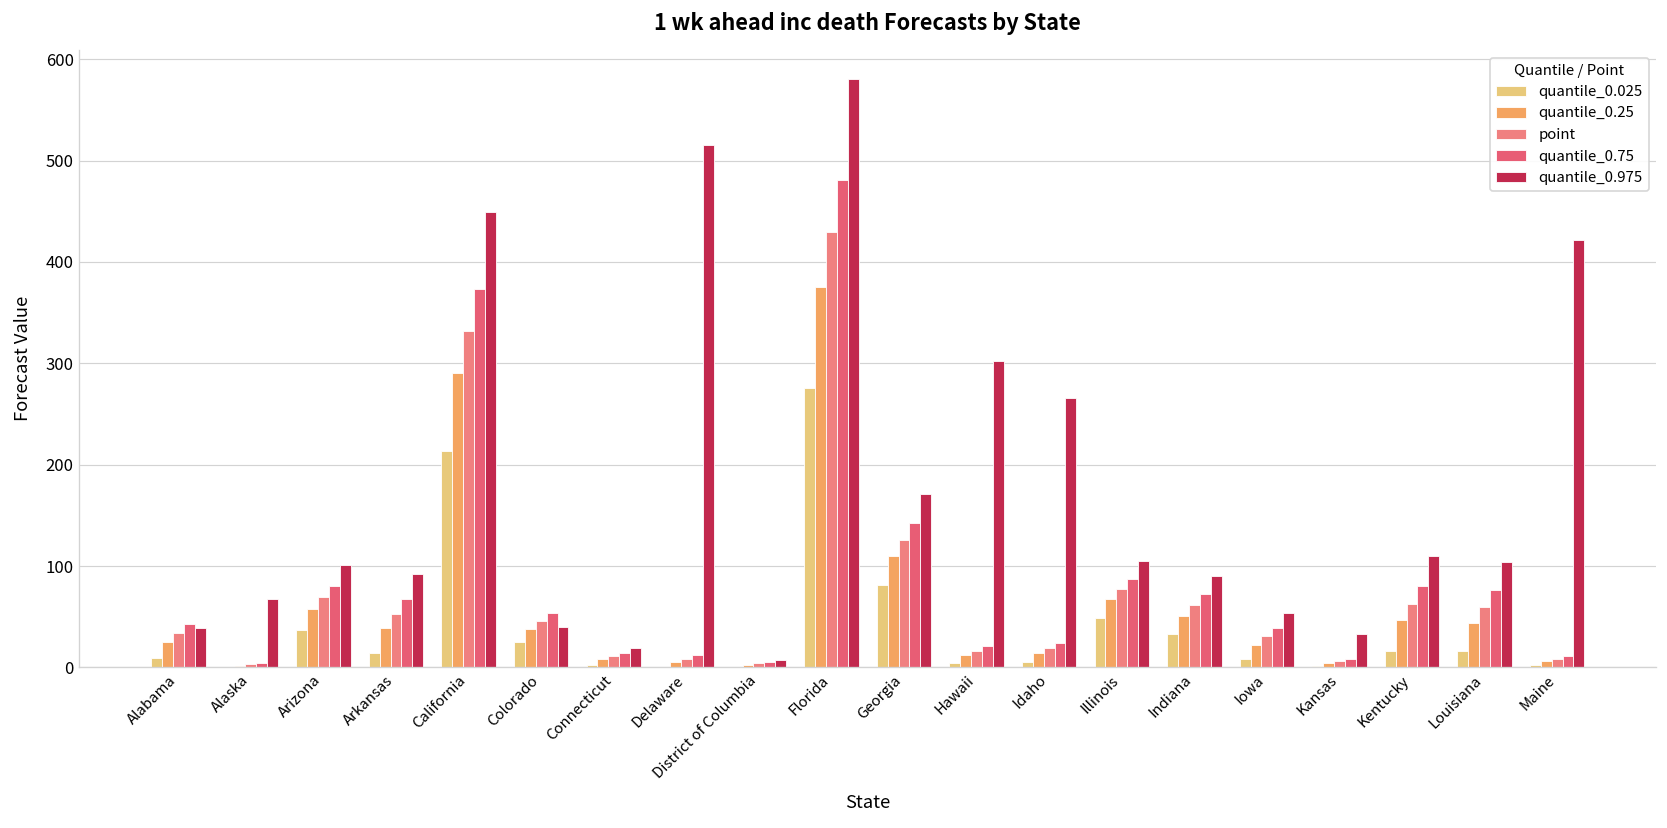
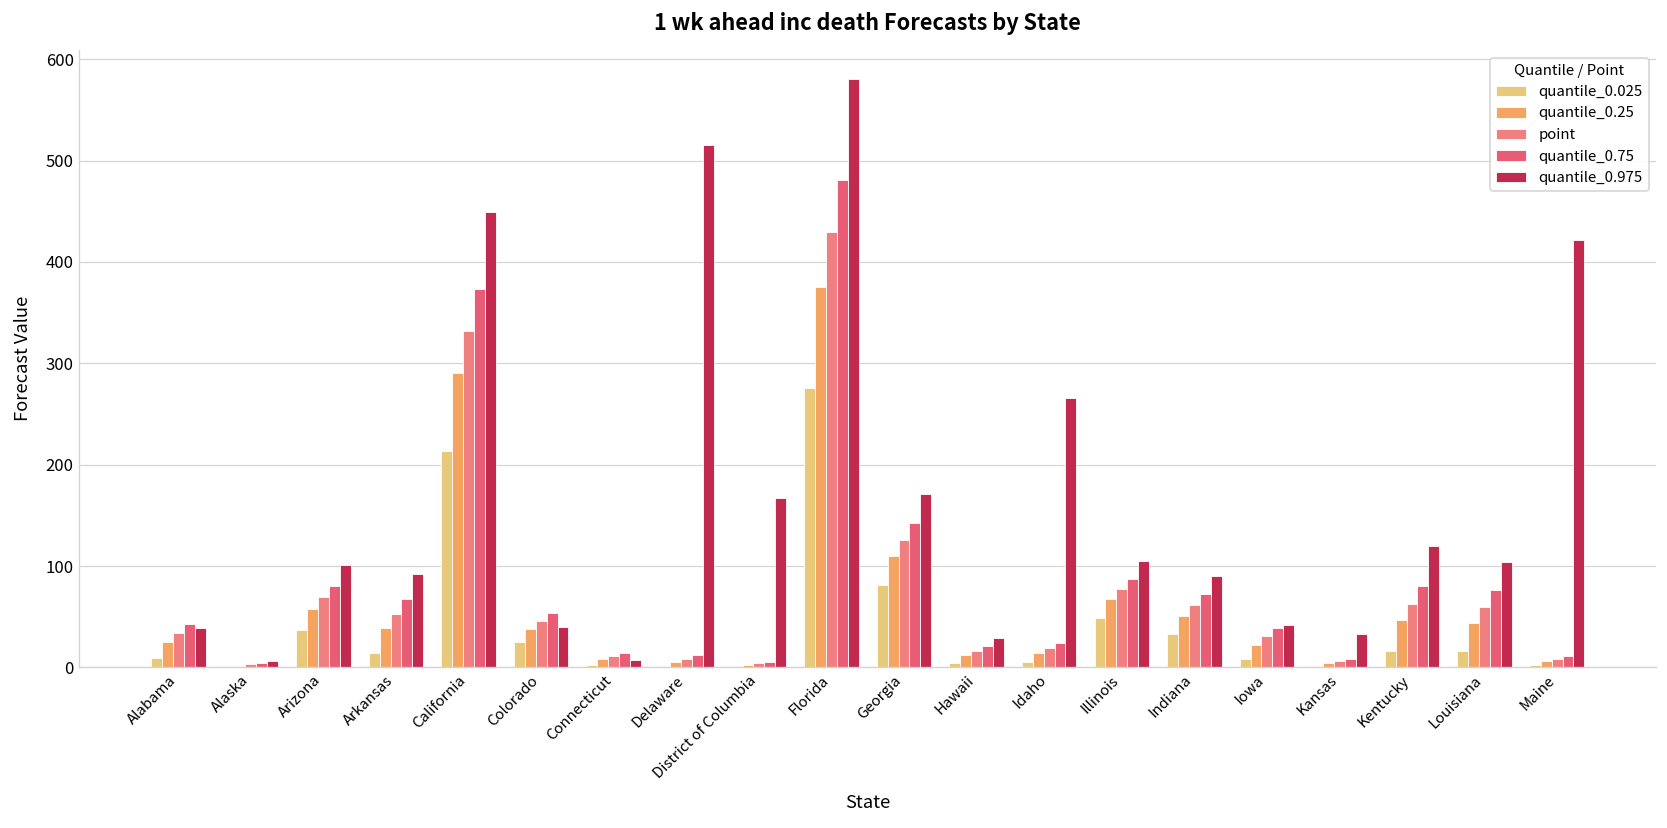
  {
    "quantile_0.975": {
      "Alabama": 40,
-     "Alaska": 70,
+     "Alaska": 10,
      "Arizona": 100,
      "Arkansas": 90,
      "California": 450,
      "Colorado": 40,
-     "Connecticut": 20,
+     "Connecticut": 10,
      "Delaware": 520,
-     "District of Columbia": 10,
+     "District of Columbia": 170,
      "Florida": 580,
      "Georgia": 170,
-     "Hawaii": 300,
+     "Hawaii": 30,
      "Idaho": 270,
      "Illinois": 110,
      "Indiana": 90,
-     "Iowa": 50,
+     "Iowa": 40,
      "Kansas": 30,
-     "Kentucky": 110,
+     "Kentucky": 120,
      "Louisiana": 100,
      "Maine": 420
    }
  }
